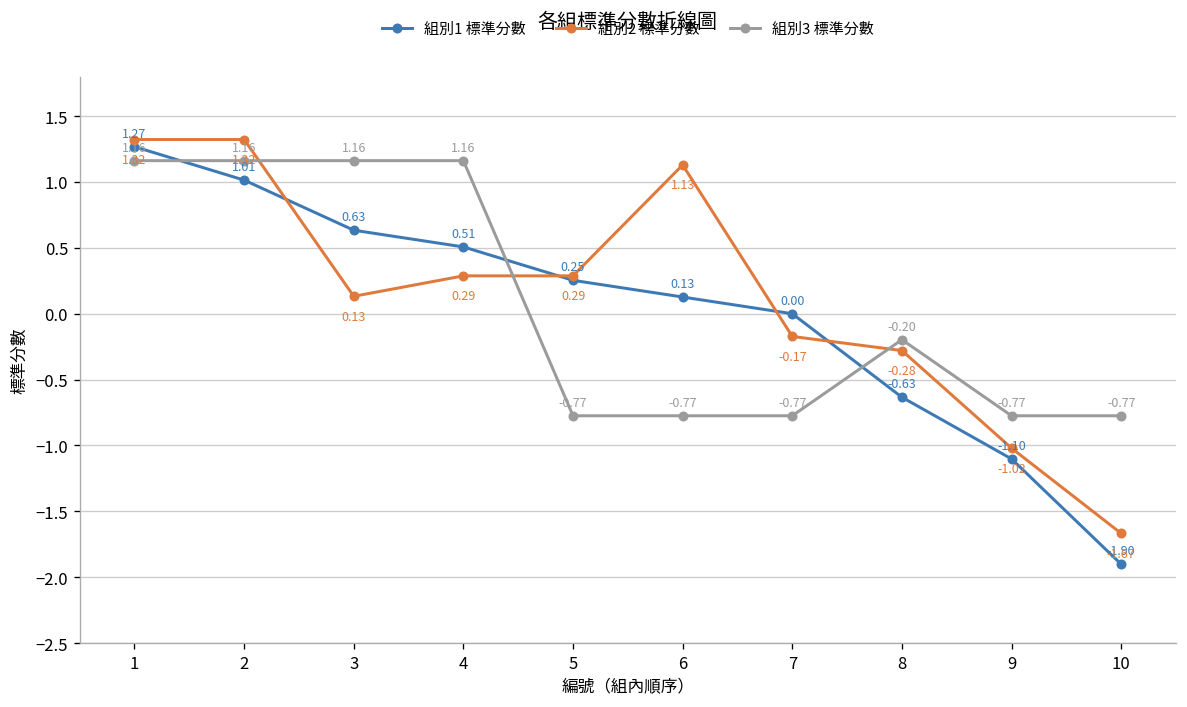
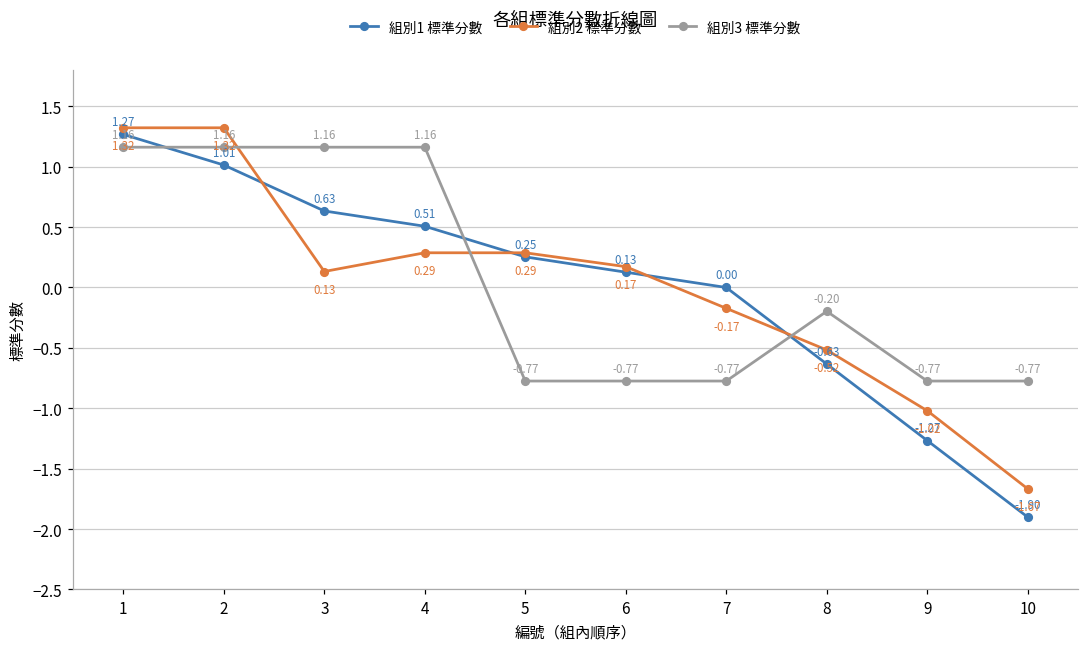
  {
    "組別1 標準分數": {
      "3": 0.63,
      "4": 0.51,
      "5": 0.25,
      "7": 0.00,
-     "9": -1.10
+     "9": -1.27
    },
    "組別2 標準分數": {
      "3": 0.13,
      "4": 0.29,
      "5": 0.29,
-     "6": 1.13,
+     "6": 0.17,
      "7": -0.17,
-     "8": -0.28
+     "8": -0.52
    },
    "組別3 標準分數": {
      "3": 1.16,
      "4": 1.16,
      "5": -0.77,
      "6": -0.77,
      "7": -0.77,
      "8": -0.20,
      "9": -0.77,
      "10": -0.77
    }
  }
